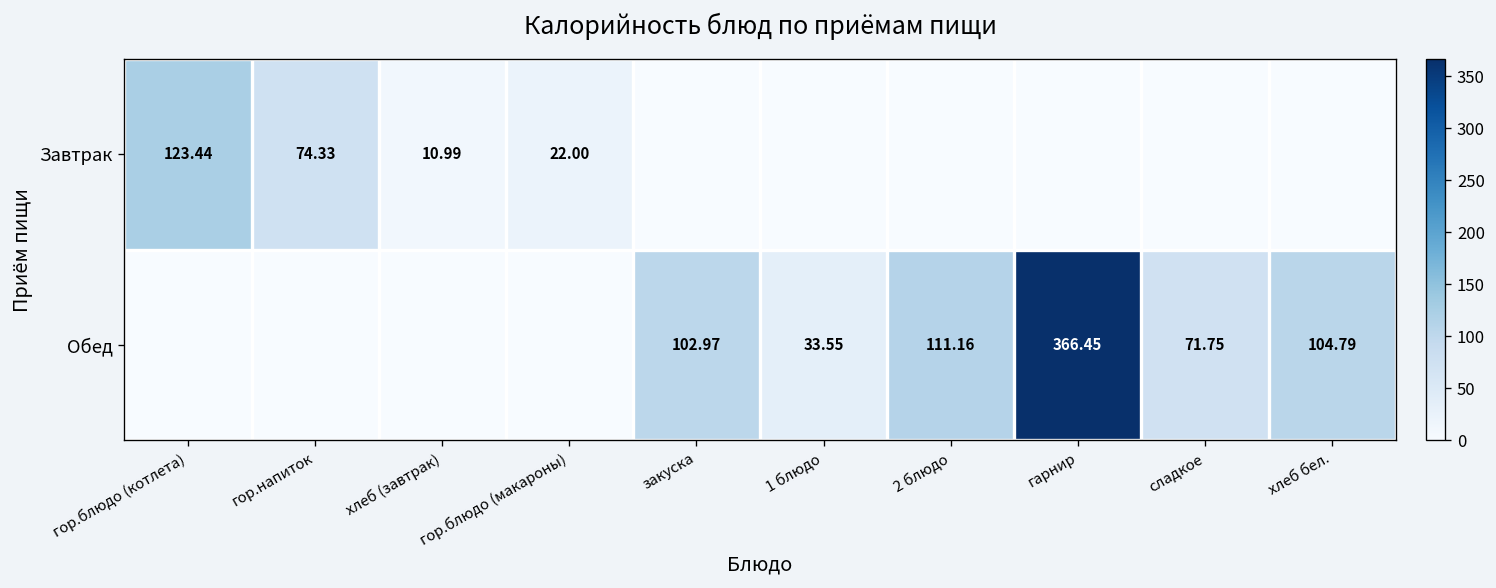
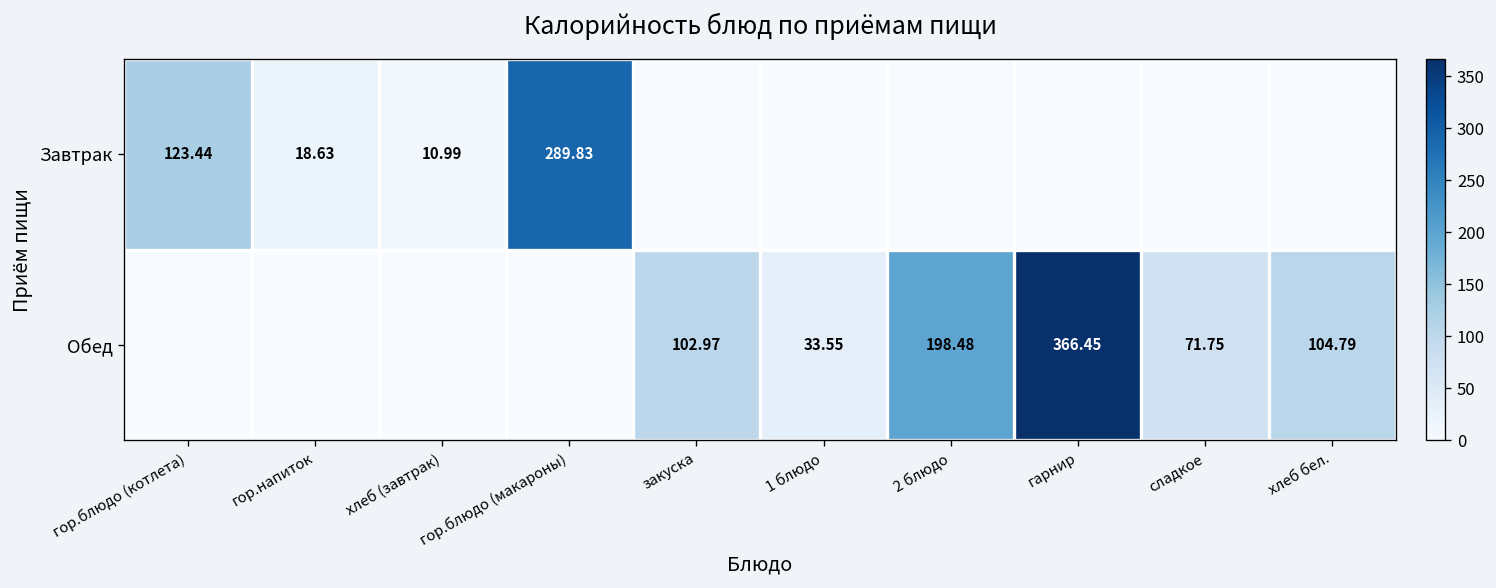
  {
    "Завтрак": {
      "гор.блюдо (котлета)": 123.44,
-     "гор.напиток": 74.33,
+     "гор.напиток": 18.63,
      "хлеб (завтрак)": 10.99,
-     "гор.блюдо (макароны)": 22.00
+     "гор.блюдо (макароны)": 289.83
    },
    "Обед": {
      "закуска": 102.97,
      "1 блюдо": 33.55,
-     "2 блюдо": 111.16,
+     "2 блюдо": 198.48,
      "гарнир": 366.45,
      "сладкое": 71.75,
      "хлеб бел.": 104.79
    }
  }
